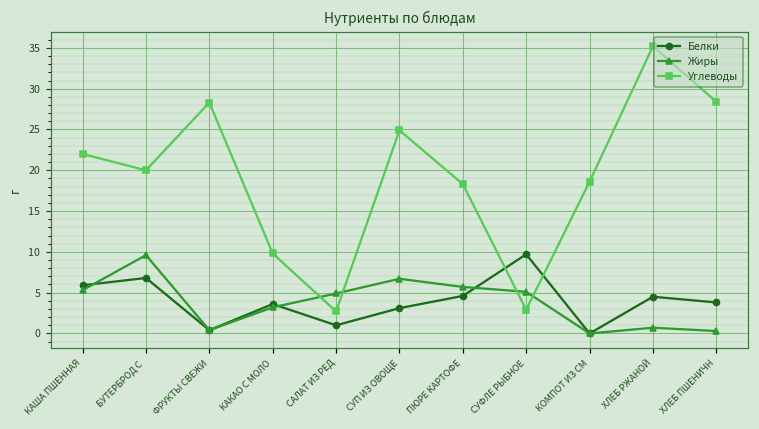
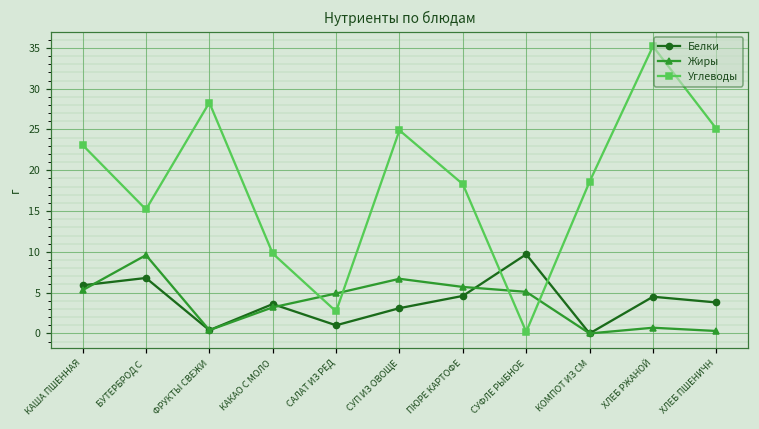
  {
    "Углеводы": {
-     "КАША ПШЕННАЯ": 22,
-     "БУТЕРБРОД С": 20,
+     "КАША ПШЕННАЯ": 23,
+     "БУТЕРБРОД С": 15,
      "ФРУКТЫ СВЕЖИ": 28,
      "КАКАО С МОЛО": 10,
      "САЛАТ ИЗ РЕД": 3,
      "СУП ИЗ ОВОЩЕ": 25,
      "ПЮРЕ КАРТОФЕ": 18,
-     "СУФЛЕ РЫБНОЕ": 3,
+     "СУФЛЕ РЫБНОЕ": 0,
      "КОМПОТ ИЗ СМ": 19,
      "ХЛЕБ РЖАНОЙ": 35,
-     "ХЛЕБ ПШЕНИЧН": 28
+     "ХЛЕБ ПШЕНИЧН": 25
    }
  }
